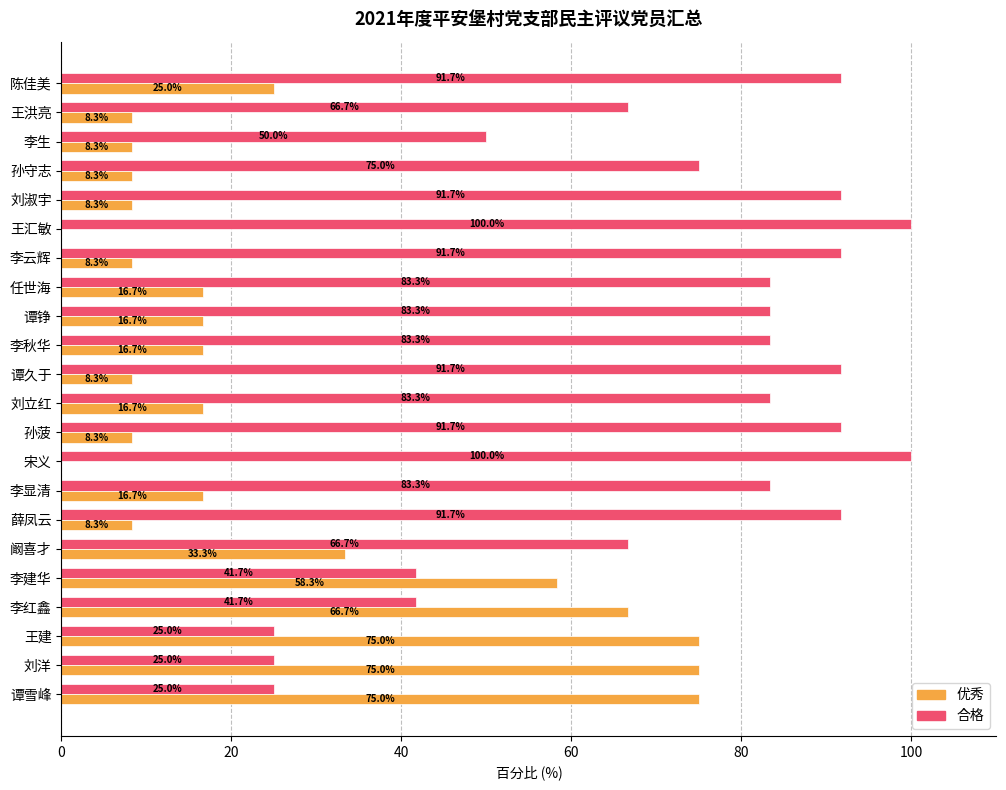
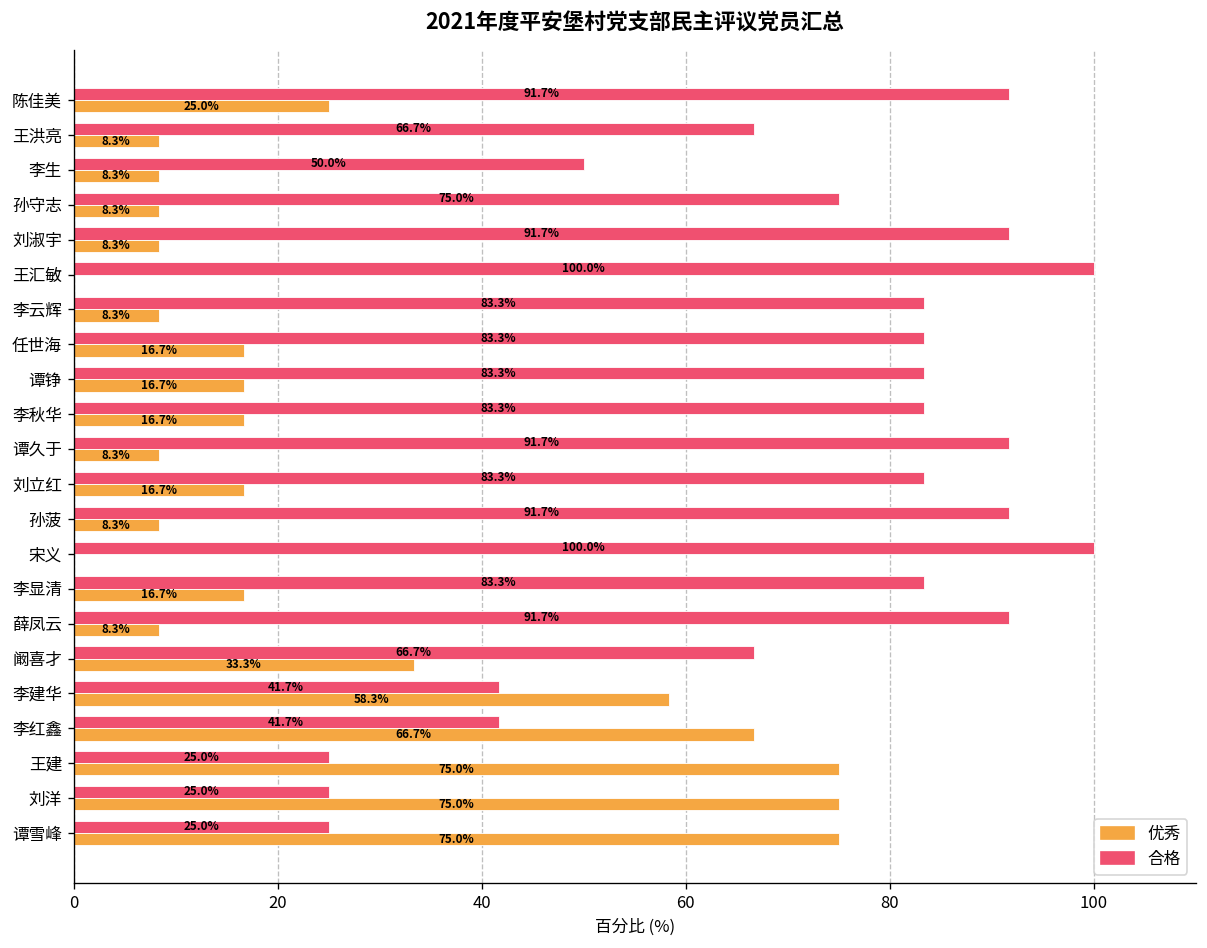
  {
    "合格": {
      "陈佳美": "91.7%",
      "王洪亮": "66.7%",
      "李生": "50.0%",
      "孙守志": "75.0%",
      "刘淑宇": "91.7%",
      "王汇敏": "100.0%",
-     "李云辉": "91.7%",
+     "李云辉": "83.3%",
      "任世海": "83.3%",
      "谭铮": "83.3%",
      "李秋华": "83.3%",
      "谭久于": "91.7%",
      "刘立红": "83.3%",
      "孙菠": "91.7%",
      "宋义": "100.0%",
      "李显清": "83.3%",
      "薛凤云": "91.7%",
      "阚喜才": "66.7%",
      "李建华": "41.7%",
      "李红鑫": "41.7%",
      "王建": "25.0%",
      "刘洋": "25.0%",
      "谭雪峰": "25.0%"
    },
    "优秀": {
      "陈佳美": "25.0%",
      "王洪亮": "8.3%",
      "李生": "8.3%",
      "孙守志": "8.3%",
      "刘淑宇": "8.3%",
      "李云辉": "8.3%",
      "任世海": "16.7%",
      "谭铮": "16.7%",
      "李秋华": "16.7%",
      "谭久于": "8.3%",
      "刘立红": "16.7%",
      "孙菠": "8.3%",
      "李显清": "16.7%",
      "薛凤云": "8.3%",
      "阚喜才": "33.3%",
      "李建华": "58.3%",
      "李红鑫": "66.7%",
      "王建": "75.0%",
      "刘洋": "75.0%",
      "谭雪峰": "75.0%"
    }
  }
